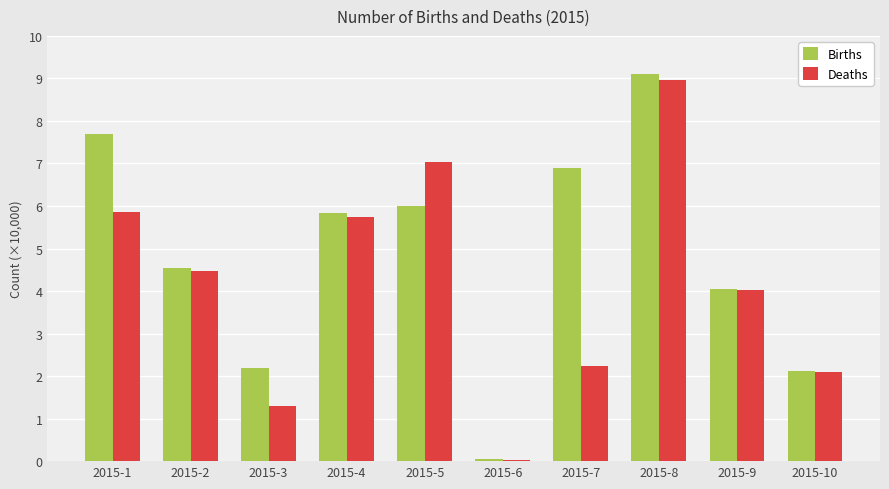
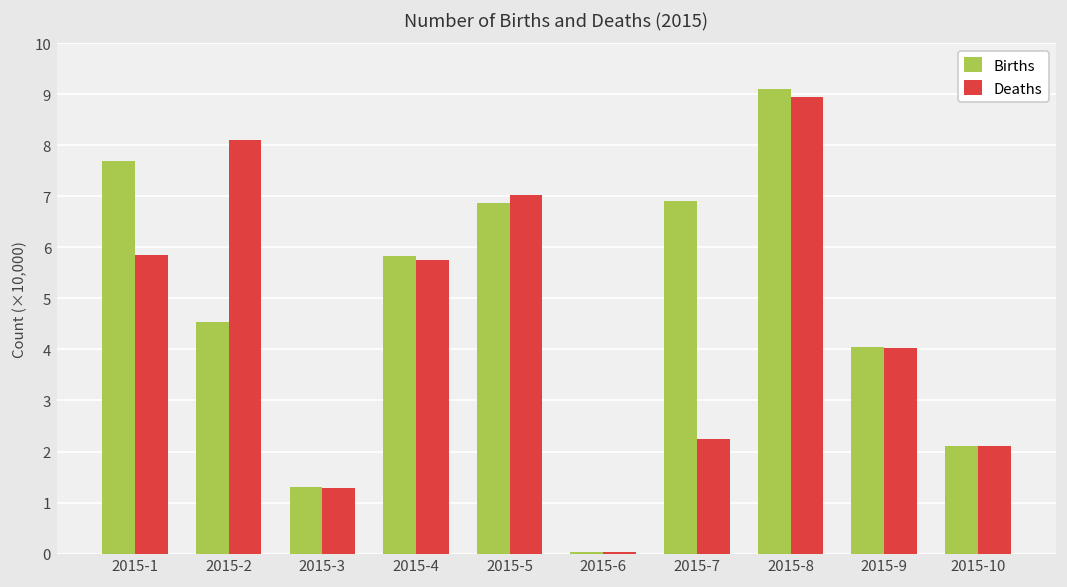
  {
    "Births": {
      "2015-1": 7.7,
      "2015-2": 4.5,
-     "2015-3": 2.2,
+     "2015-3": 1.3,
      "2015-4": 5.8,
-     "2015-5": 6.0,
+     "2015-5": 6.9,
      "2015-7": 6.9,
      "2015-8": 9.1,
      "2015-9": 4.0,
      "2015-10": 2.1
    },
    "Deaths": {
      "2015-1": 5.8,
-     "2015-2": 4.5,
+     "2015-2": 8.1,
      "2015-3": 1.3,
      "2015-4": 5.8,
      "2015-5": 7.0,
      "2015-7": 2.2,
      "2015-8": 9.0,
      "2015-9": 4.0,
      "2015-10": 2.1
    }
  }
